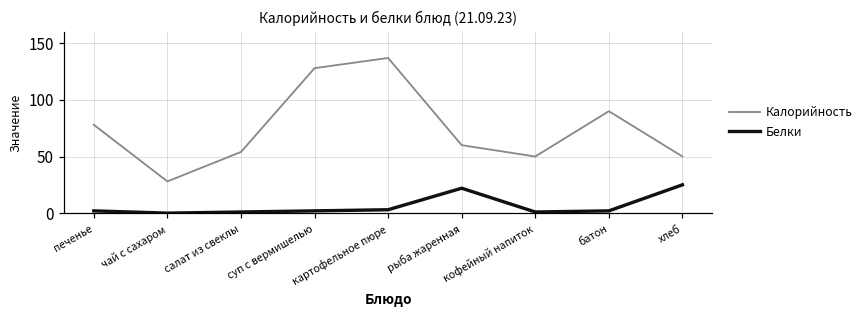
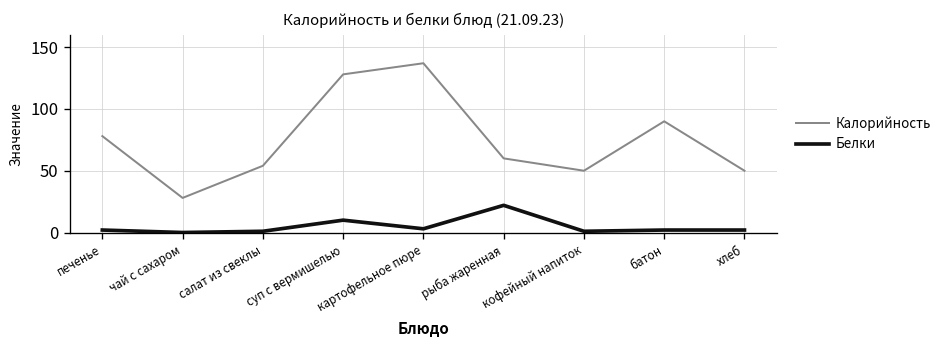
  {
    "Калорийность": {
      "печенье": 78,
      "чай с сахаром": 28,
      "салат из свеклы": 54,
      "суп с вермишелью": 128,
      "картофельное пюре": 137,
      "рыба жаренная": 60,
      "кофейный напиток": 50,
      "батон": 90,
      "хлеб": 50
    },
    "Белки": {
      "печенье": 2,
      "чай с сахаром": 0,
      "салат из свеклы": 1,
-     "суп с вермишелью": 2,
+     "суп с вермишелью": 10,
      "картофельное пюре": 3,
      "рыба жаренная": 22,
      "кофейный напиток": 1,
      "батон": 2,
-     "хлеб": 25
+     "хлеб": 2
    }
  }
